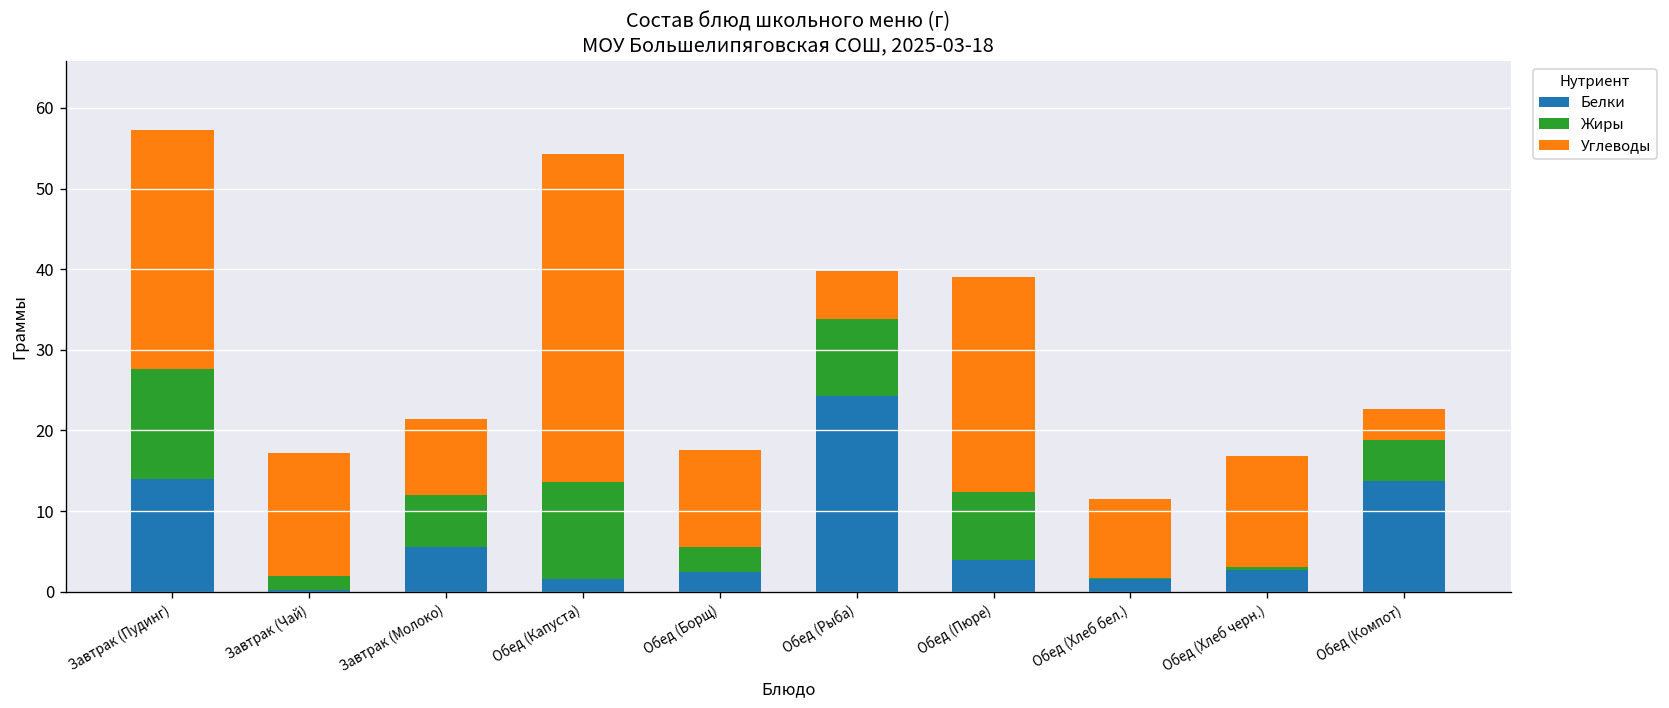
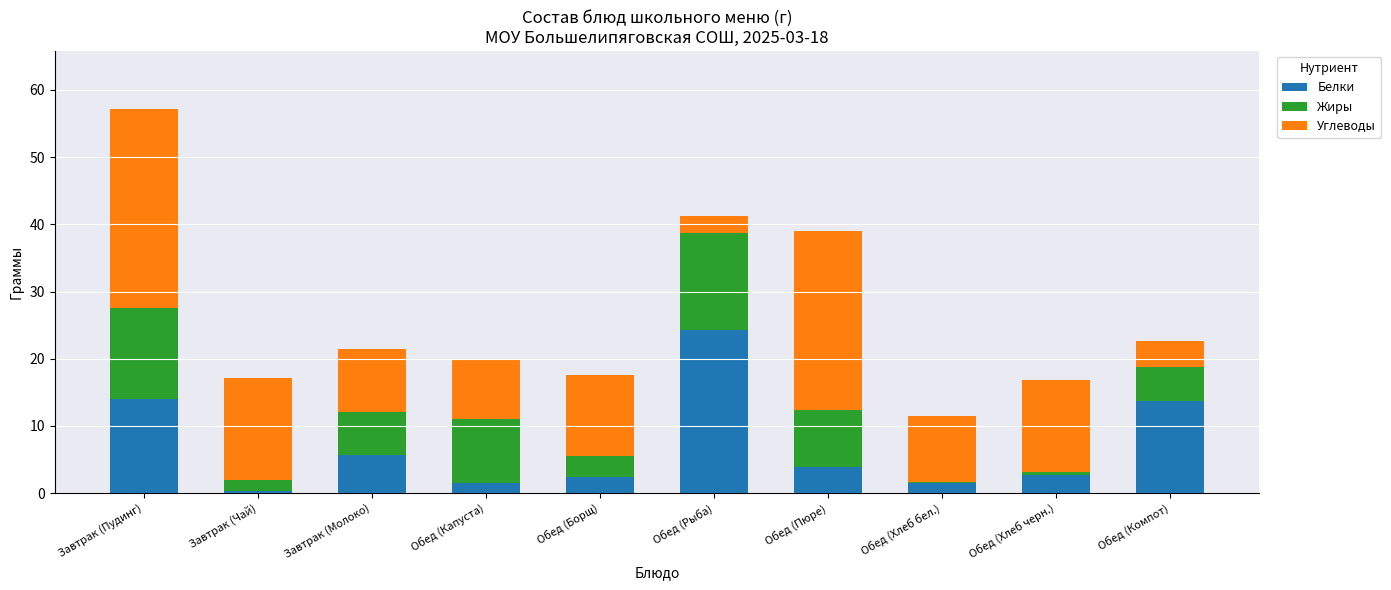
  {
    "Белки": {
      "Завтрак (Пудинг)": 14,
      "Завтрак (Молоко)": 6,
      "Обед (Капуста)": 2,
      "Обед (Борщ)": 2,
      "Обед (Рыба)": 24,
      "Обед (Пюре)": 4,
      "Обед (Хлеб бел.)": 2,
      "Обед (Хлеб черн.)": 3,
      "Обед (Компот)": 14
    },
    "Жиры": {
      "Завтрак (Пудинг)": 14,
      "Завтрак (Чай)": 2,
      "Завтрак (Молоко)": 6,
-     "Обед (Капуста)": 12,
+     "Обед (Капуста)": 10,
      "Обед (Борщ)": 3,
-     "Обед (Рыба)": 10,
+     "Обед (Рыба)": 14,
      "Обед (Пюре)": 8,
      "Обед (Хлеб черн.)": 0,
      "Обед (Компот)": 5
    },
    "Углеводы": {
      "Завтрак (Пудинг)": 30,
      "Завтрак (Чай)": 15,
      "Завтрак (Молоко)": 9,
-     "Обед (Капуста)": 41,
+     "Обед (Капуста)": 9,
      "Обед (Борщ)": 12,
-     "Обед (Рыба)": 6,
+     "Обед (Рыба)": 2,
      "Обед (Пюре)": 27,
      "Обед (Хлеб бел.)": 10,
      "Обед (Хлеб черн.)": 14,
      "Обед (Компот)": 4
    }
  }
